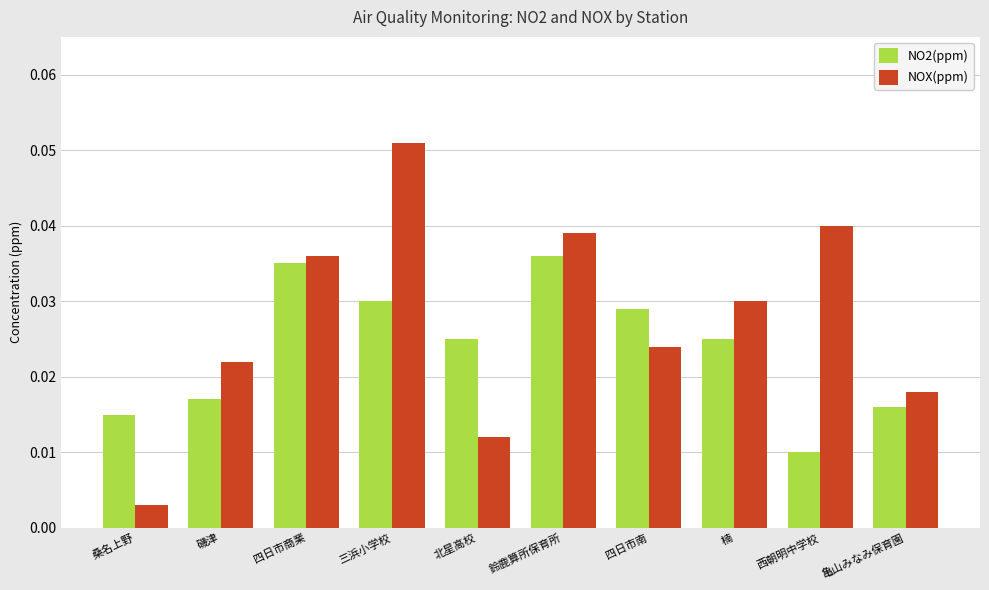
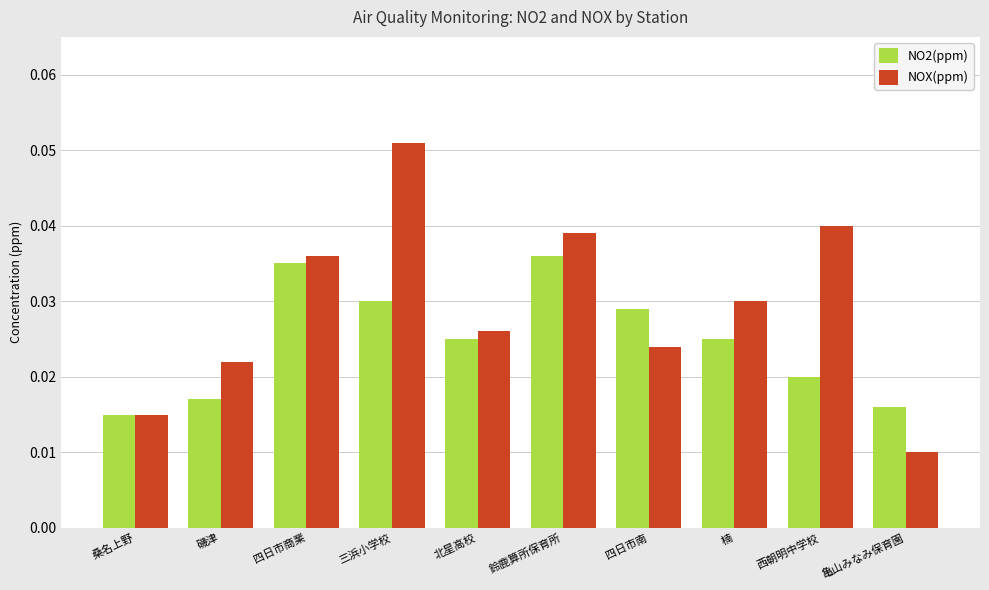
  {
    "NO2(ppm)": {
      "桑名上野": 0.015,
      "磯津": 0.017,
      "四日市商業": 0.035,
      "三浜小学校": 0.03,
      "北星高校": 0.025,
      "鈴鹿算所保育所": 0.036,
      "四日市南": 0.029,
      "楠": 0.025,
-     "西朝明中学校": 0.01,
+     "西朝明中学校": 0.02,
      "亀山みなみ保育園": 0.016
    },
    "NOX(ppm)": {
-     "桑名上野": 0.003,
+     "桑名上野": 0.015,
      "磯津": 0.022,
      "四日市商業": 0.036,
      "三浜小学校": 0.051,
-     "北星高校": 0.012,
+     "北星高校": 0.026,
      "鈴鹿算所保育所": 0.039,
      "四日市南": 0.024,
      "楠": 0.030,
      "西朝明中学校": 0.040,
-     "亀山みなみ保育園": 0.018
+     "亀山みなみ保育園": 0.010
    }
  }
